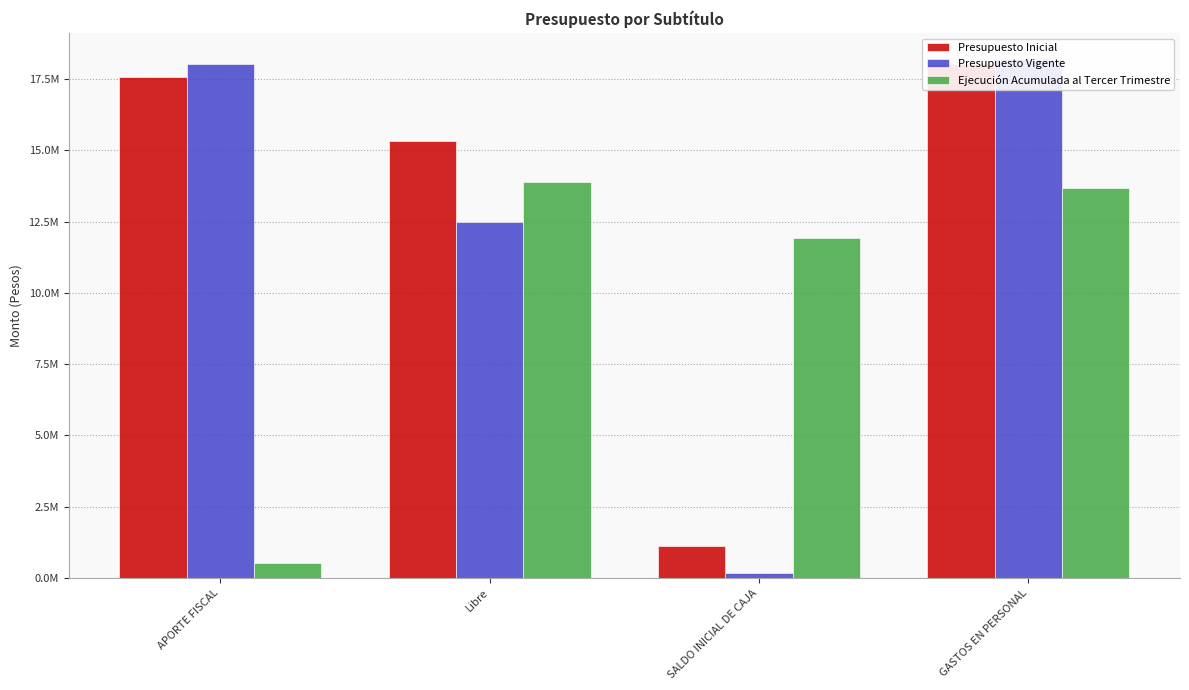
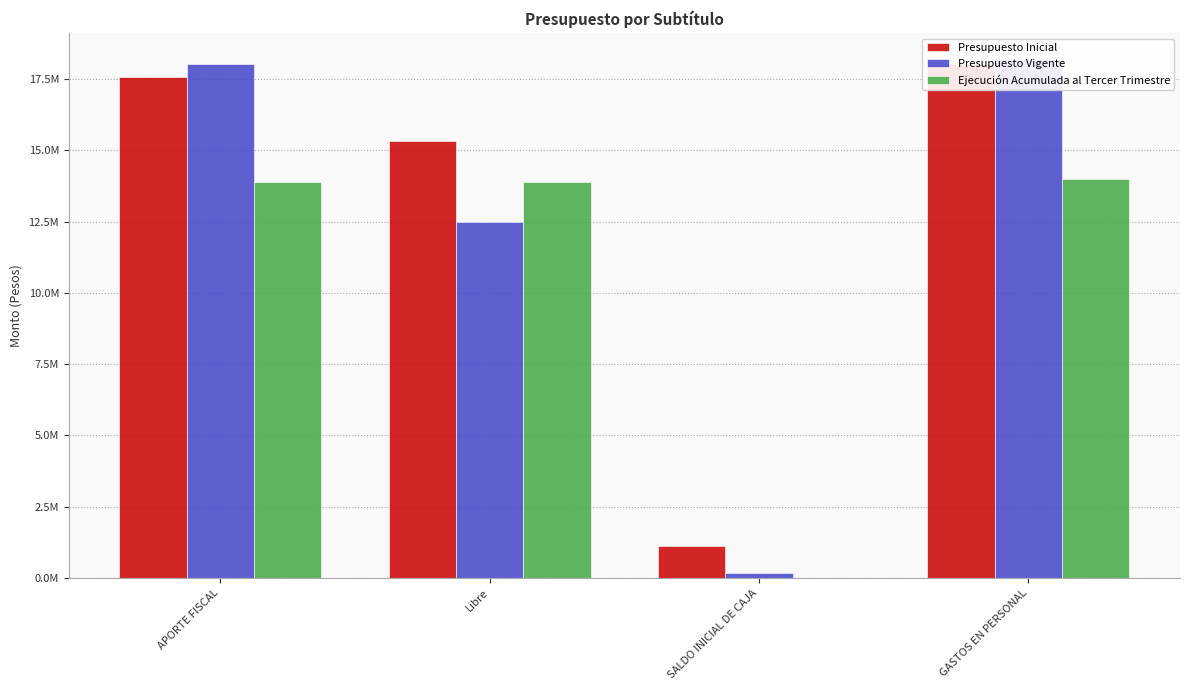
  {
    "Presupuesto Inicial": {
      "APORTE FISCAL": 17600000,
      "Libre": 15300000,
      "SALDO INICIAL DE CAJA": 1100000
    },
    "Presupuesto Vigente": {
      "APORTE FISCAL": 18100000,
      "Libre": 12500000,
      "SALDO INICIAL DE CAJA": 200000
    },
    "Ejecución Acumulada al Tercer Trimestre": {
-     "APORTE FISCAL": 500000,
+     "APORTE FISCAL": 13900000,
      "Libre": 13900000,
-     "SALDO INICIAL DE CAJA": 11900000,
-     "GASTOS EN PERSONAL": 13700000
+     "SALDO INICIAL DE CAJA": 0,
+     "GASTOS EN PERSONAL": 14000000
    }
  }
